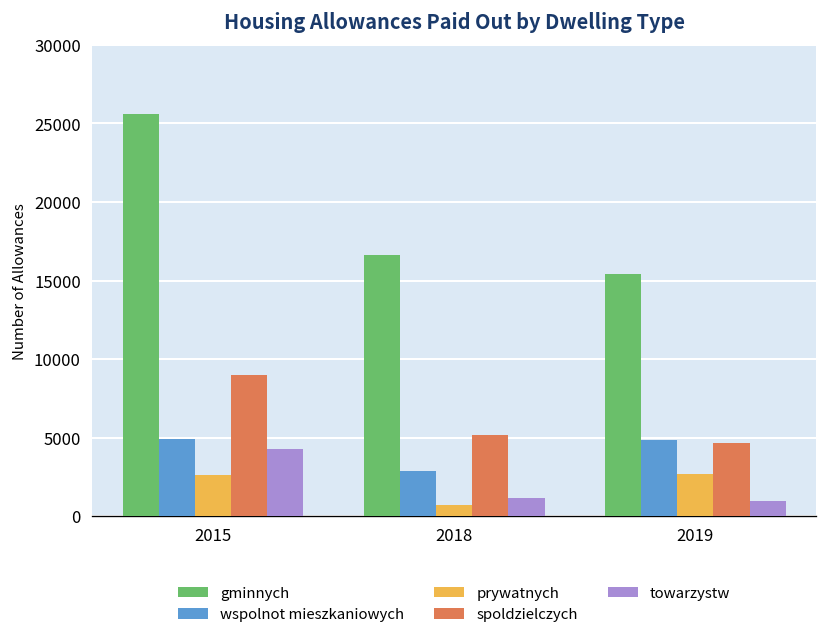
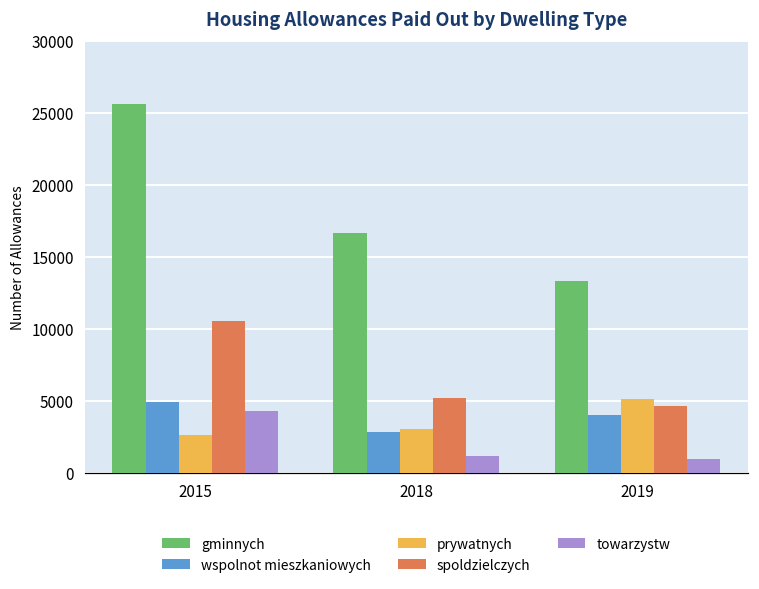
  {
    "gminnych": {
      "2015": 25600,
      "2018": 16700,
-     "2019": 15400
+     "2019": 13300
    },
    "wspolnot mieszkaniowych": {
      "2015": 4900,
      "2018": 2900,
-     "2019": 4800
+     "2019": 4000
    },
    "prywatnych": {
      "2015": 2600,
-     "2018": 700,
-     "2019": 2700
+     "2018": 3000,
+     "2019": 5200
    },
    "spoldzielczych": {
-     "2015": 9000,
+     "2015": 10600,
      "2018": 5200,
      "2019": 4600
    },
    "towarzystw": {
      "2015": 4300,
      "2018": 1100,
      "2019": 1000
    }
  }
